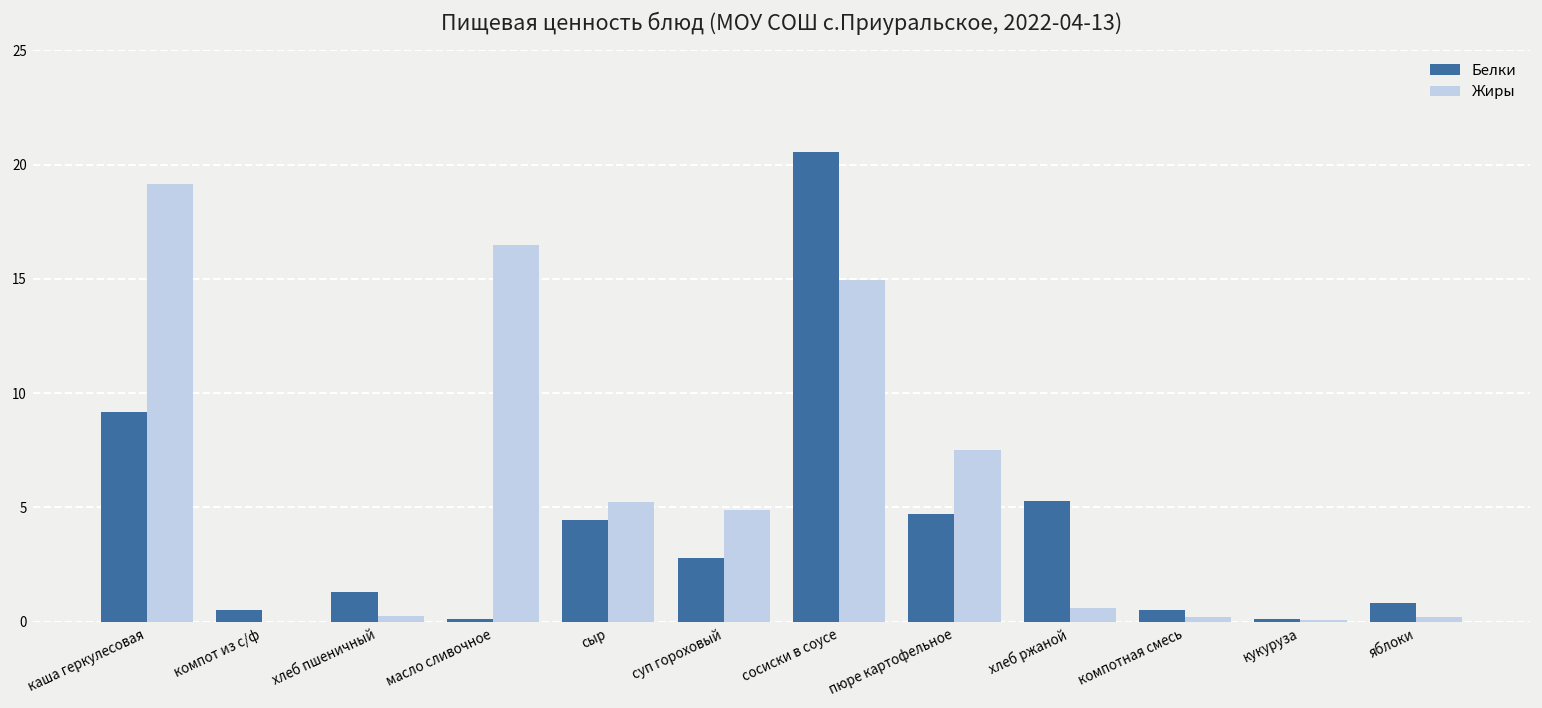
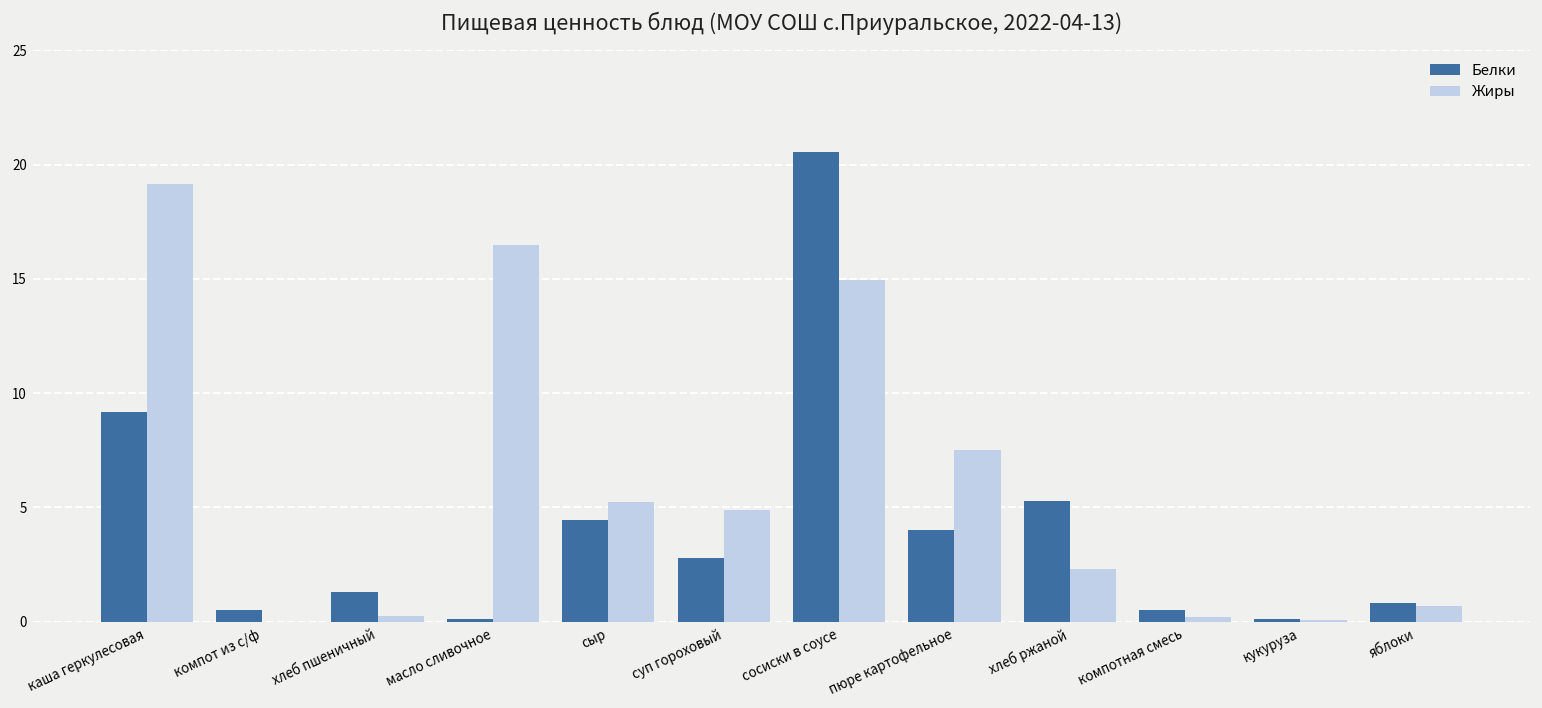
  {
    "Белки": {
      "каша геркулесовая": 9.2,
      "компот из с/ф": 0.5,
      "хлеб пшеничный": 1.3,
      "сыр": 4.4,
      "суп гороховый": 2.8,
      "сосиски в соусе": 20.6,
-     "пюре картофельное": 4.7,
+     "пюре картофельное": 4.0,
      "хлеб ржаной": 5.3,
      "компотная смесь": 0.5,
      "яблоки": 0.8
    },
    "Жиры": {
      "каша геркулесовая": 19.2,
      "компот из с/ф": 0.0,
      "хлеб пшеничный": 0.2,
      "масло сливочное": 16.5,
      "сыр": 5.2,
      "суп гороховый": 4.9,
      "сосиски в соусе": 15.0,
      "пюре картофельное": 7.5,
-     "хлеб ржаной": 0.6,
+     "хлеб ржаной": 2.3,
      "компотная смесь": 0.2,
-     "яблоки": 0.2
+     "яблоки": 0.7
    }
  }
